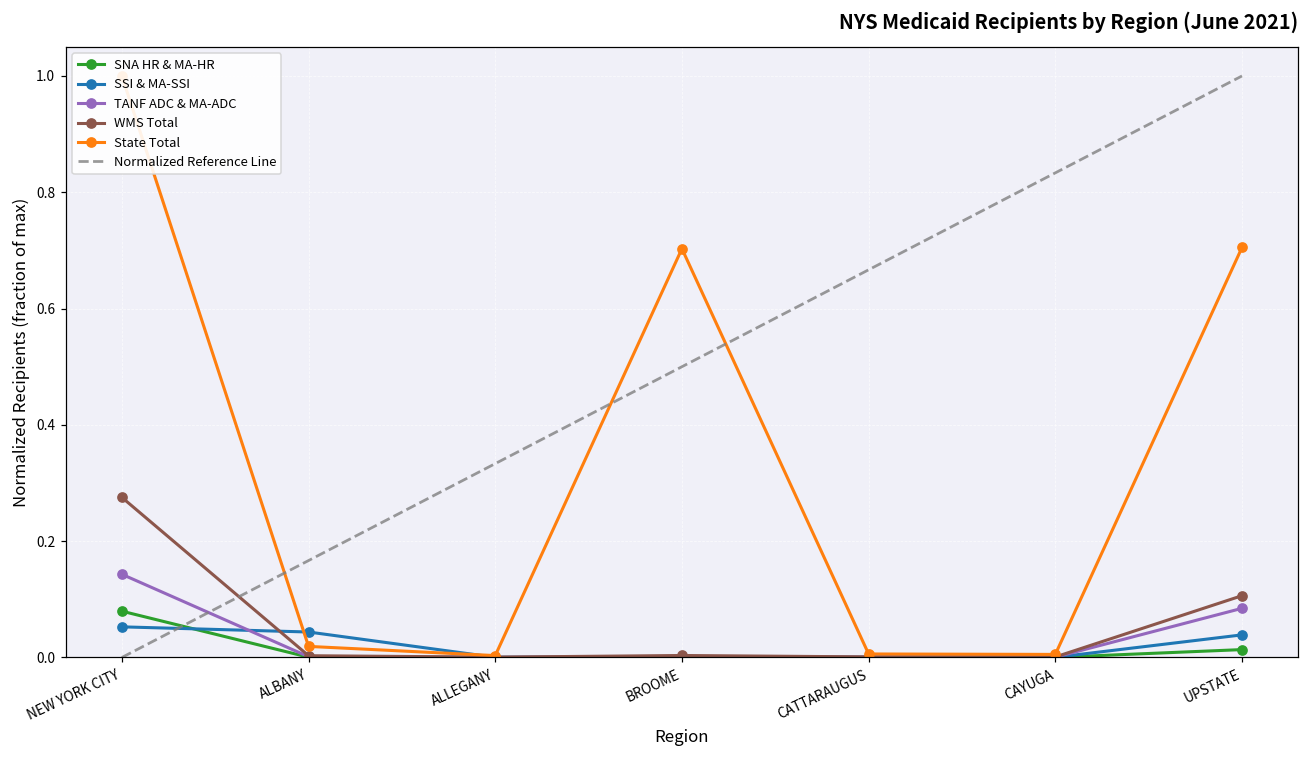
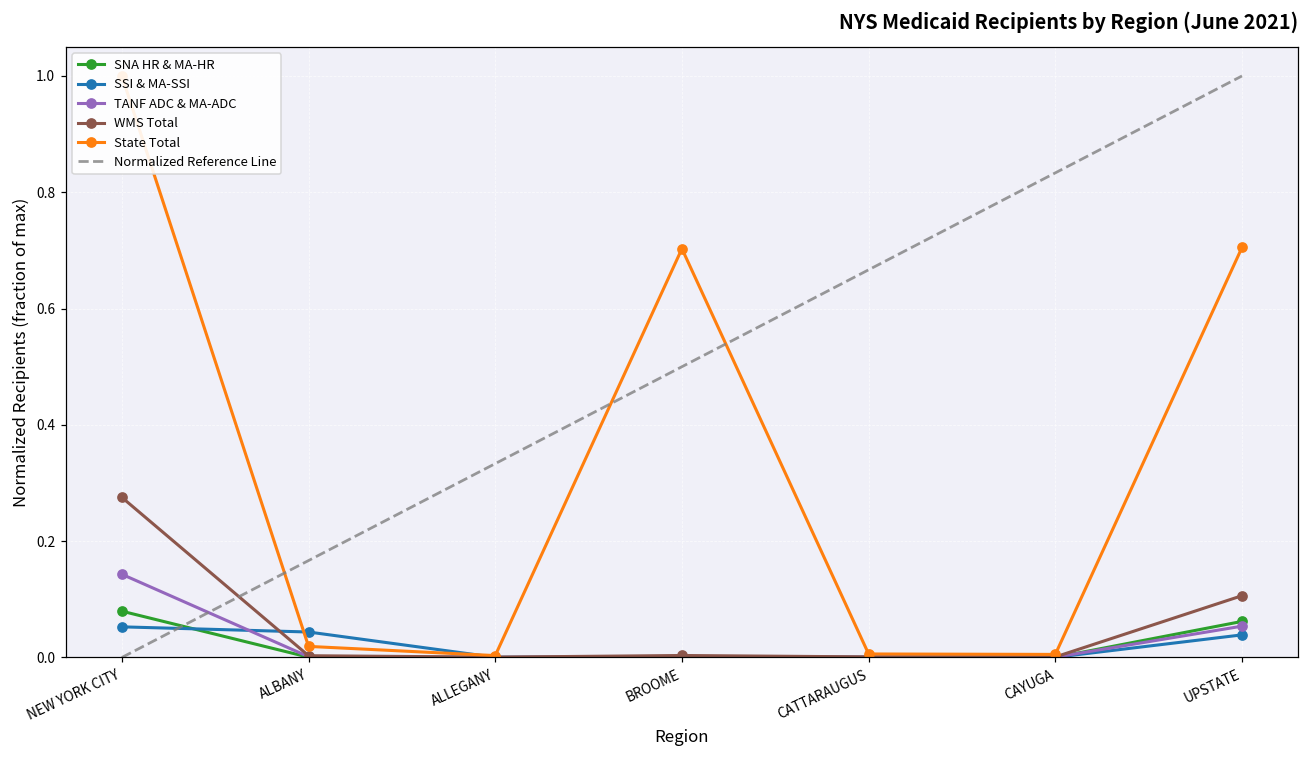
  {
    "SNA HR & MA-HR": {
      "NEW YORK CITY": 0.08,
-     "UPSTATE": 0.01
+     "UPSTATE": 0.06
    },
    "SSI & MA-SSI": {
      "NEW YORK CITY": 0.05,
      "ALBANY": 0.04,
      "UPSTATE": 0.04
    },
    "TANF ADC & MA-ADC": {
      "NEW YORK CITY": 0.14,
-     "UPSTATE": 0.08
+     "UPSTATE": 0.05
    },
    "WMS Total": {
      "NEW YORK CITY": 0.28,
      "UPSTATE": 0.11
    },
    "State Total": {
      "ALBANY": 0.02,
      "BROOME": 0.70,
      "CATTARAUGUS": 0.01,
      "UPSTATE": 0.71
    },
    "Normalized Reference Line": {
      "NEW YORK CITY": 0.00,
      "ALLEGANY": 0.33,
      "CATTARAUGUS": 0.67,
      "UPSTATE": 1.00
    }
  }
